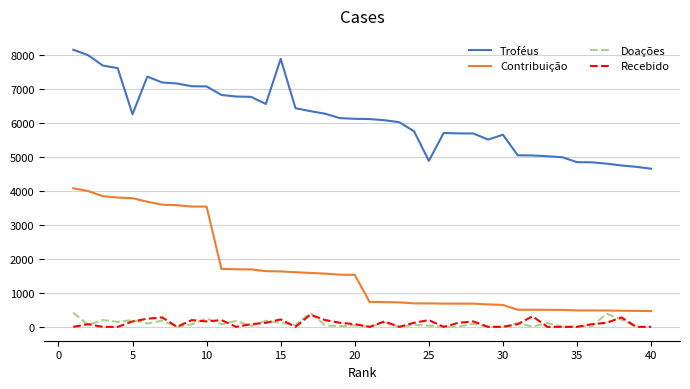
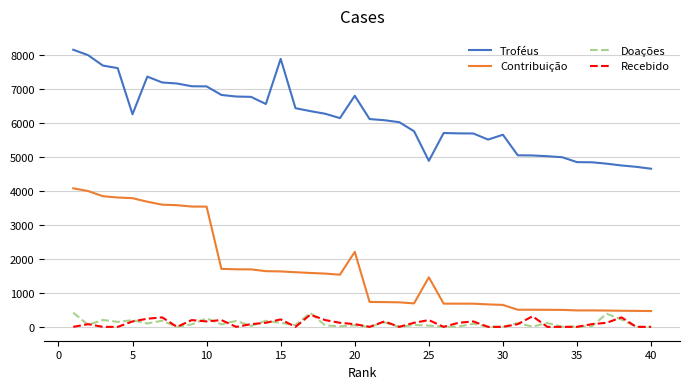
  {
    "Troféus": {
      "5": 6300,
      "10": 7100,
      "15": 7900,
-     "20": 6100,
+     "20": 6800,
      "25": 4900,
      "30": 5700,
      "35": 4900,
      "40": 4700
    },
    "Contribuição": {
      "5": 3800,
      "10": 3500,
      "15": 1600,
-     "20": 1500,
-     "25": 700,
+     "20": 2200,
+     "25": 1500,
      "30": 600,
      "35": 500,
      "40": 500
    },
    "Doações": {
      "10": 300,
      "15": 100,
      "25": 0
    },
    "Recebido": {
      "10": 200,
      "15": 200,
      "25": 200
    }
  }
